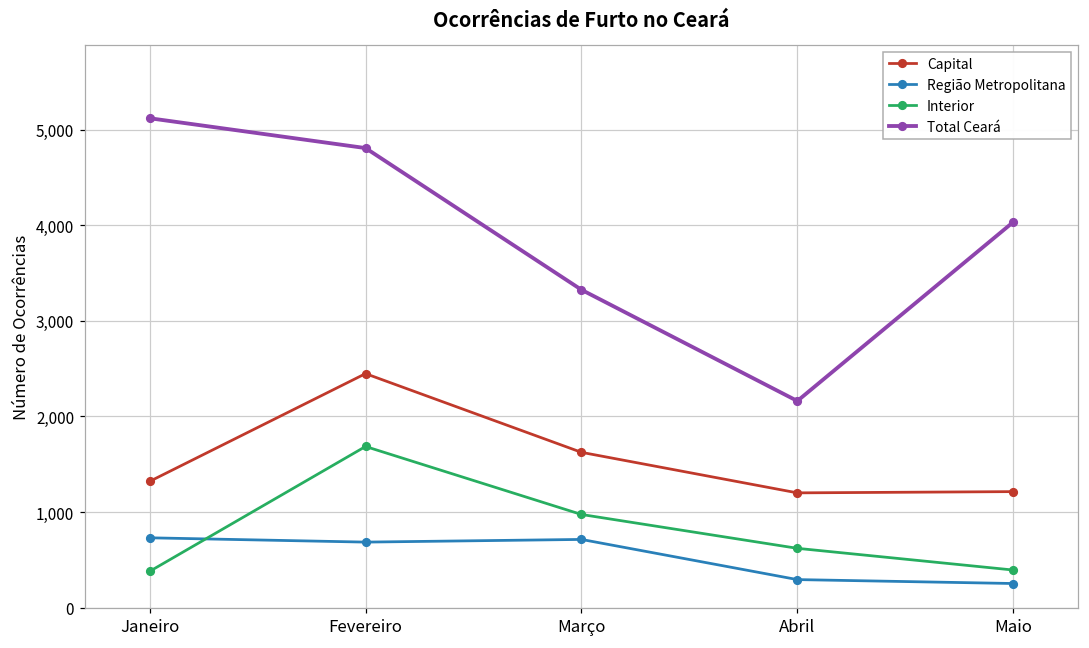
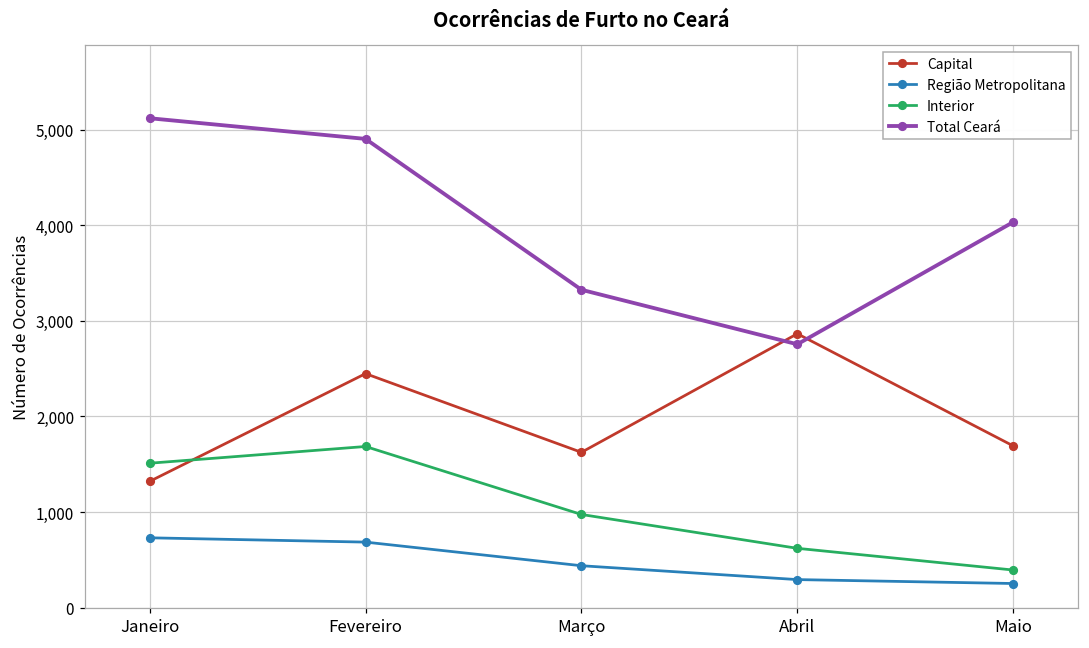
  {
    "Capital": {
      "Janeiro": "1,300",
      "Fevereiro": "2,400",
      "Março": "1,600",
-     "Abril": "1,200",
-     "Maio": "1,200"
+     "Abril": "2,900",
+     "Maio": "1,700"
    },
    "Região Metropolitana": {
      "Janeiro": "700",
      "Fevereiro": "700",
-     "Março": "700",
+     "Março": "400",
      "Abril": "300",
      "Maio": "300"
    },
    "Interior": {
-     "Janeiro": "400",
+     "Janeiro": "1,500",
      "Fevereiro": "1,700",
      "Março": "1,000",
      "Abril": "600",
      "Maio": "400"
    },
    "Total Ceará": {
      "Janeiro": "5,100",
-     "Fevereiro": "4,800",
+     "Fevereiro": "4,900",
      "Março": "3,300",
-     "Abril": "2,200",
+     "Abril": "2,800",
      "Maio": "4,000"
    }
  }
